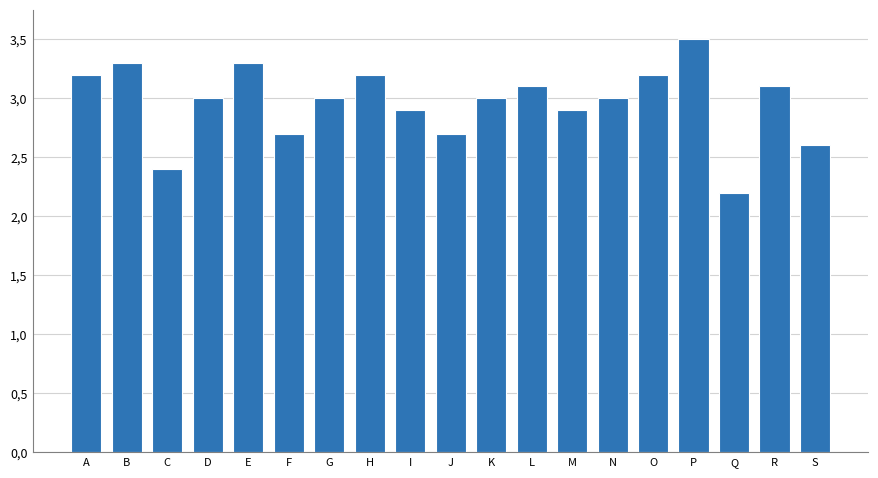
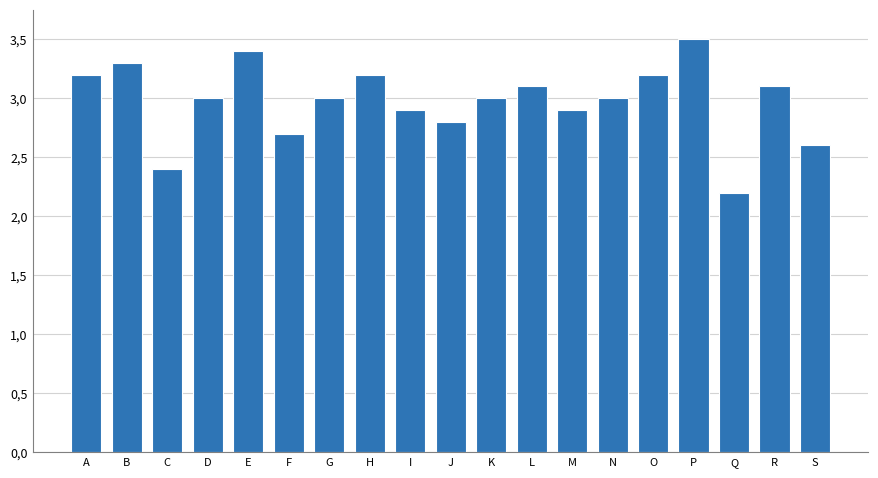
  {
    "A": 32.0,
    "B": 33.0,
    "C": 24.0,
    "D": 30.0,
-   "E": 33.0,
+   "E": 34.0,
    "F": 27.0,
    "G": 30.0,
    "H": 32.0,
    "I": 29.0,
-   "J": 27.0,
+   "J": 28.0,
    "K": 30.0,
    "L": 31.0,
    "M": 29.0,
    "N": 30.0,
    "O": 32.0,
    "P": 35.0,
    "Q": 22.0,
    "R": 31.0,
    "S": 26.0
  }
